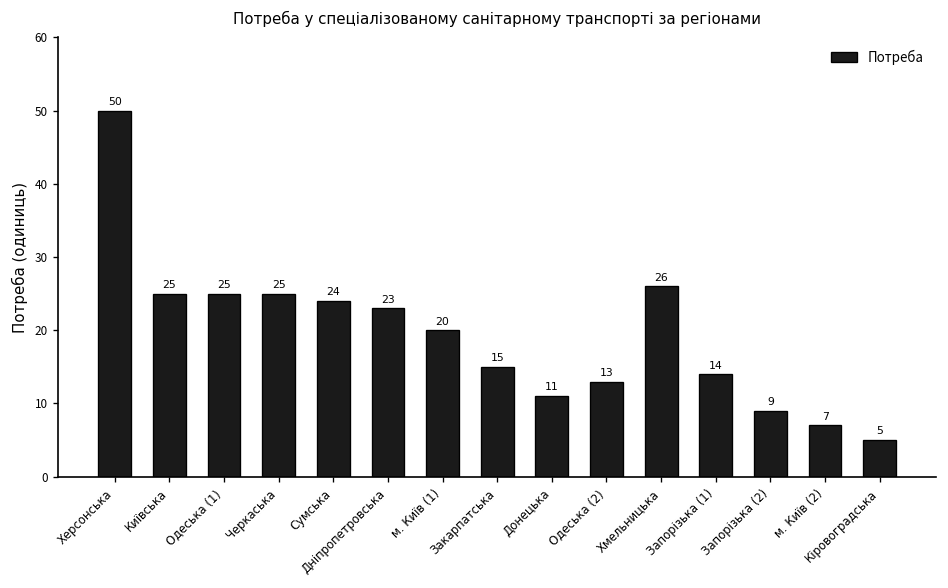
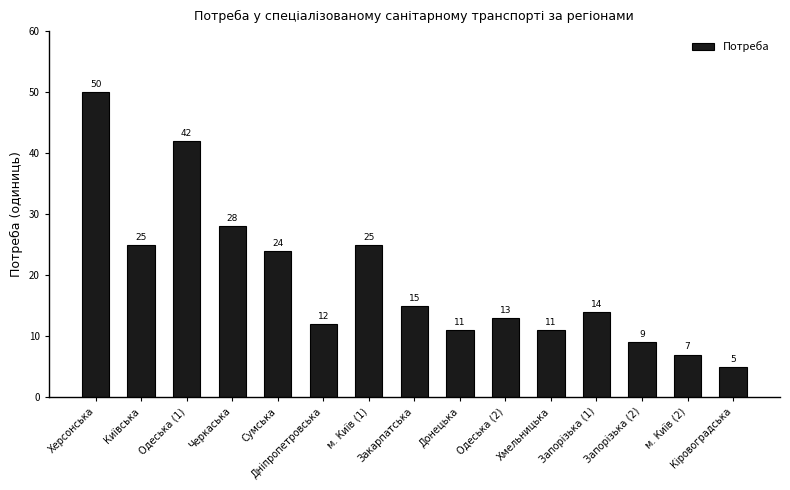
  {
    "Херсонська": 50,
    "Київська": 25,
-   "Одеська (1)": 25,
-   "Черкаська": 25,
+   "Одеська (1)": 42,
+   "Черкаська": 28,
    "Сумська": 24,
-   "Дніпропетровська": 23,
-   "м. Київ (1)": 20,
+   "Дніпропетровська": 12,
+   "м. Київ (1)": 25,
    "Закарпатська": 15,
    "Донецька": 11,
    "Одеська (2)": 13,
-   "Хмельницька": 26,
+   "Хмельницька": 11,
    "Запорізька (1)": 14,
    "Запорізька (2)": 9,
    "м. Київ (2)": 7,
    "Кіровоградська": 5
  }
